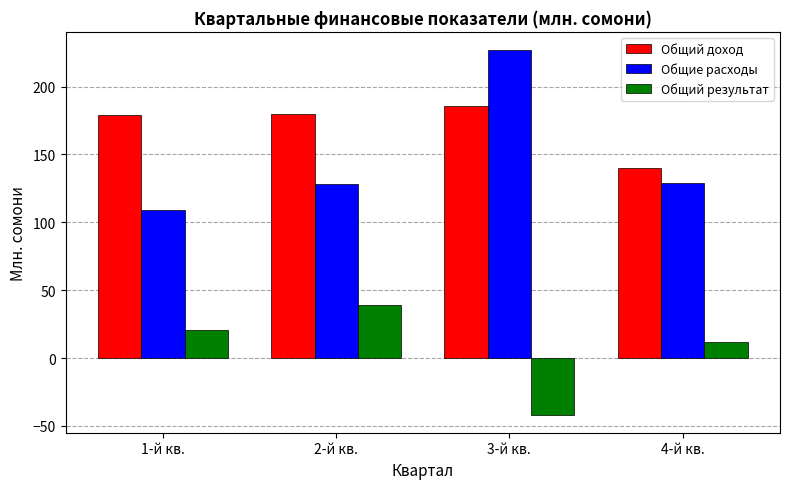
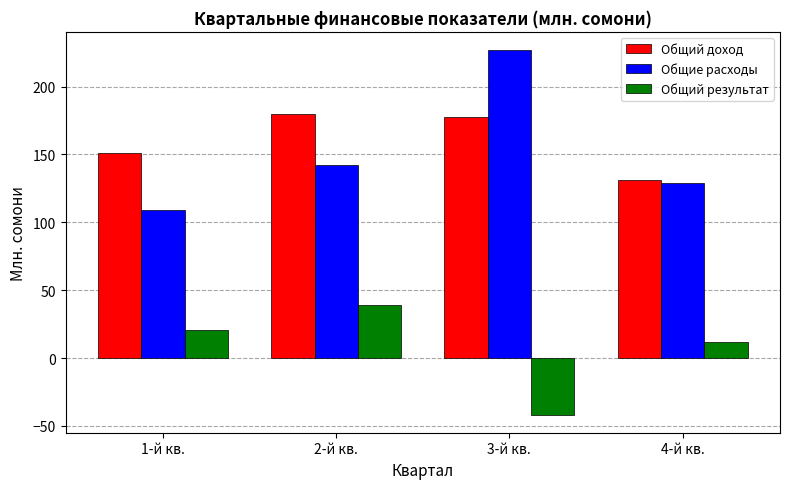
  {
    "Общий доход": {
-     "1-й кв.": 179,
+     "1-й кв.": 151,
      "2-й кв.": 180,
-     "3-й кв.": 185,
-     "4-й кв.": 140
+     "3-й кв.": 178,
+     "4-й кв.": 131
    },
    "Общие расходы": {
      "1-й кв.": 109,
-     "2-й кв.": 128,
+     "2-й кв.": 142,
      "3-й кв.": 227,
      "4-й кв.": 129
    },
    "Общий результат": {
      "1-й кв.": 21,
      "2-й кв.": 39,
      "3-й кв.": -42,
      "4-й кв.": 12
    }
  }
